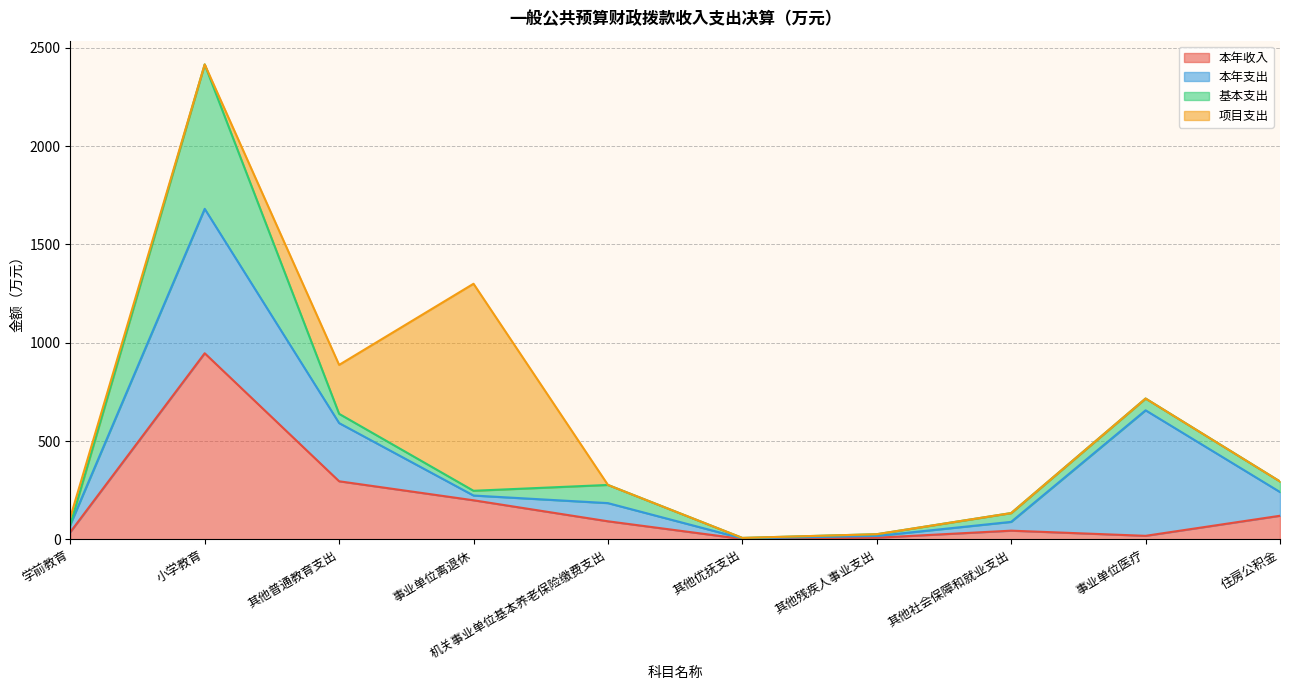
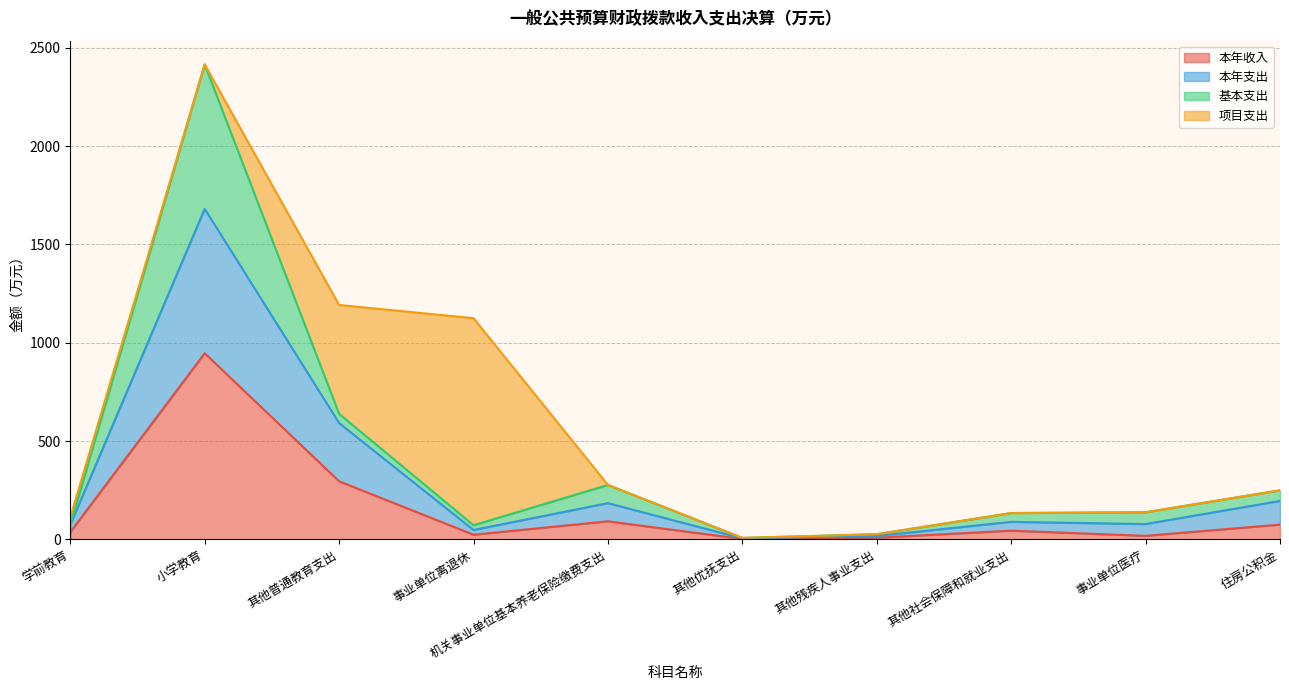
  {
    "本年收入": {
      "学前教育": 40,
      "小学教育": 950,
      "其他普通教育支出": 300,
-     "事业单位离退休": 200,
+     "事业单位离退休": 20,
      "机关事业单位基本养老保险缴费支出": 90,
      "其他社会保障和就业支出": 40,
      "事业单位医疗": 20,
-     "住房公积金": 120
+     "住房公积金": 80
    },
    "本年支出": {
      "小学教育": 730,
      "其他普通教育支出": 300,
      "事业单位离退休": 20,
      "机关事业单位基本养老保险缴费支出": 90,
      "其他社会保障和就业支出": 40,
-     "事业单位医疗": 640,
+     "事业单位医疗": 60,
      "住房公积金": 120
    },
    "基本支出": {
      "其他普通教育支出": 50,
      "事业单位离退休": 20
    },
    "项目支出": {
      "学前教育": 40,
-     "其他普通教育支出": 250,
+     "其他普通教育支出": 550,
      "事业单位离退休": 1050
    }
  }
